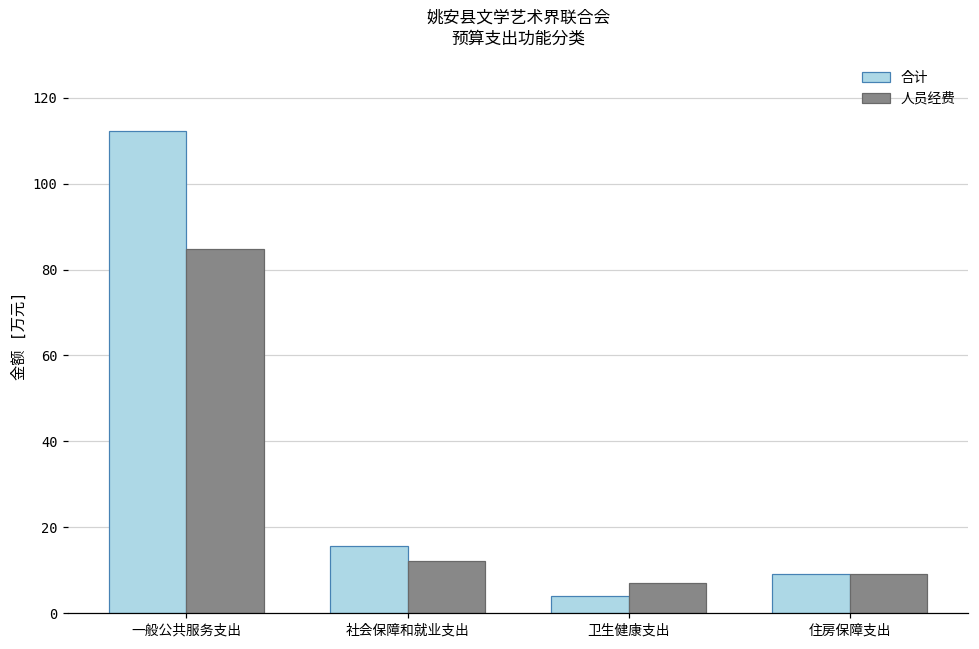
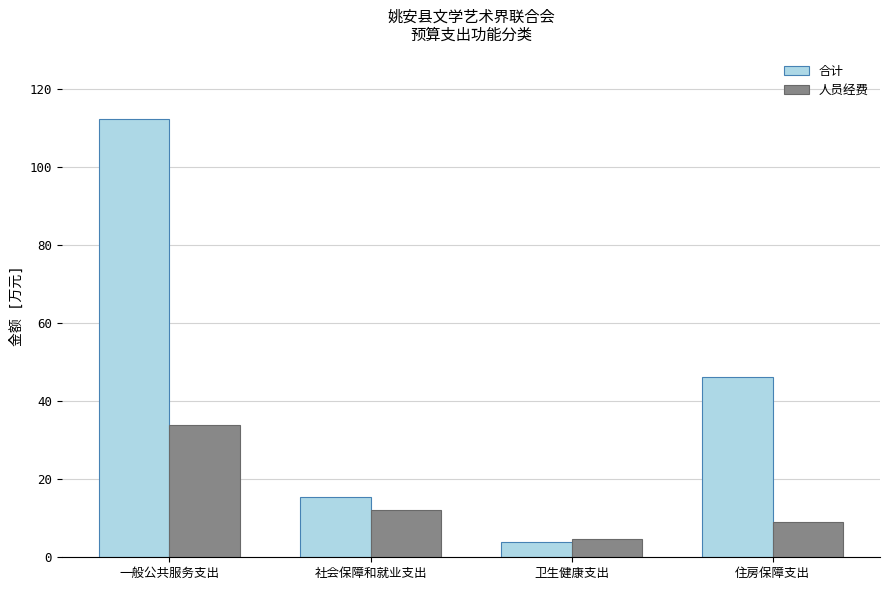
  {
    "合计": {
      "一般公共服务支出": 112,
      "社会保障和就业支出": 16,
      "卫生健康支出": 4,
-     "住房保障支出": 9
+     "住房保障支出": 46
    },
    "人员经费": {
-     "一般公共服务支出": 85,
+     "一般公共服务支出": 34,
      "社会保障和就业支出": 12,
-     "卫生健康支出": 7,
+     "卫生健康支出": 5,
      "住房保障支出": 9
    }
  }
